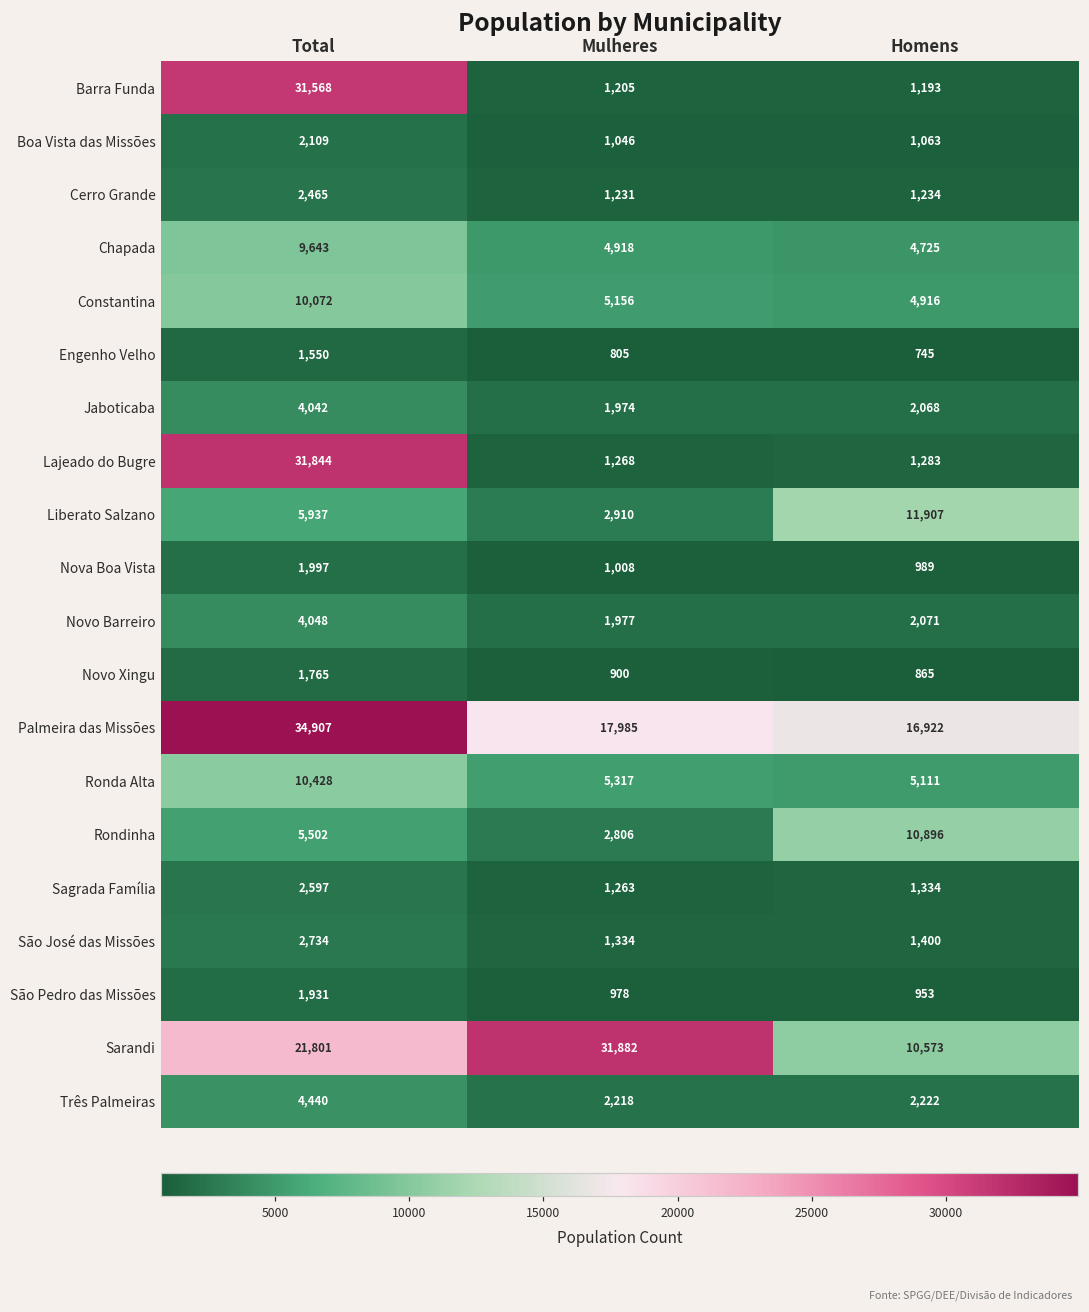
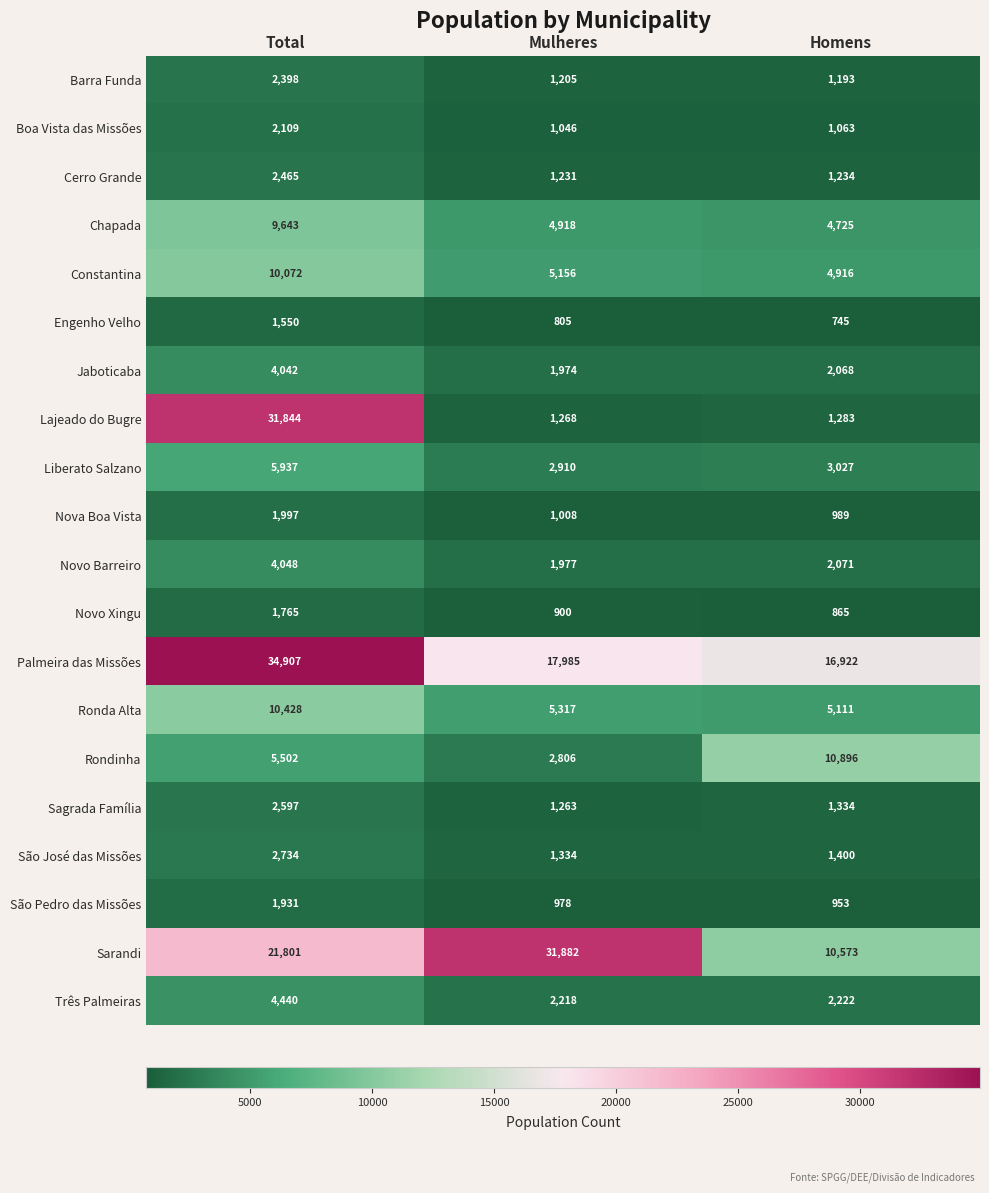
  {
    "Barra Funda": {
-     "Total": "31,568",
+     "Total": "2,398",
      "Mulheres": "1,205",
      "Homens": "1,193"
    },
    "Boa Vista das Missões": {
      "Total": "2,109",
      "Mulheres": "1,046",
      "Homens": "1,063"
    },
    "Cerro Grande": {
      "Total": "2,465",
      "Mulheres": "1,231",
      "Homens": "1,234"
    },
    "Chapada": {
      "Total": "9,643",
      "Mulheres": "4,918",
      "Homens": "4,725"
    },
    "Constantina": {
      "Total": "10,072",
      "Mulheres": "5,156",
      "Homens": "4,916"
    },
    "Engenho Velho": {
      "Total": "1,550",
      "Mulheres": "805",
      "Homens": "745"
    },
    "Jaboticaba": {
      "Total": "4,042",
      "Mulheres": "1,974",
      "Homens": "2,068"
    },
    "Lajeado do Bugre": {
      "Total": "31,844",
      "Mulheres": "1,268",
      "Homens": "1,283"
    },
    "Liberato Salzano": {
      "Total": "5,937",
      "Mulheres": "2,910",
-     "Homens": "11,907"
+     "Homens": "3,027"
    },
    "Nova Boa Vista": {
      "Total": "1,997",
      "Mulheres": "1,008",
      "Homens": "989"
    },
    "Novo Barreiro": {
      "Total": "4,048",
      "Mulheres": "1,977",
      "Homens": "2,071"
    },
    "Novo Xingu": {
      "Total": "1,765",
      "Mulheres": "900",
      "Homens": "865"
    },
    "Palmeira das Missões": {
      "Total": "34,907",
      "Mulheres": "17,985",
      "Homens": "16,922"
    },
    "Ronda Alta": {
      "Total": "10,428",
      "Mulheres": "5,317",
      "Homens": "5,111"
    },
    "Rondinha": {
      "Total": "5,502",
      "Mulheres": "2,806",
      "Homens": "10,896"
    },
    "Sagrada Família": {
      "Total": "2,597",
      "Mulheres": "1,263",
      "Homens": "1,334"
    },
    "São José das Missões": {
      "Total": "2,734",
      "Mulheres": "1,334",
      "Homens": "1,400"
    },
    "São Pedro das Missões": {
      "Total": "1,931",
      "Mulheres": "978",
      "Homens": "953"
    },
    "Sarandi": {
      "Total": "21,801",
      "Mulheres": "31,882",
      "Homens": "10,573"
    },
    "Três Palmeiras": {
      "Total": "4,440",
      "Mulheres": "2,218",
      "Homens": "2,222"
    }
  }
